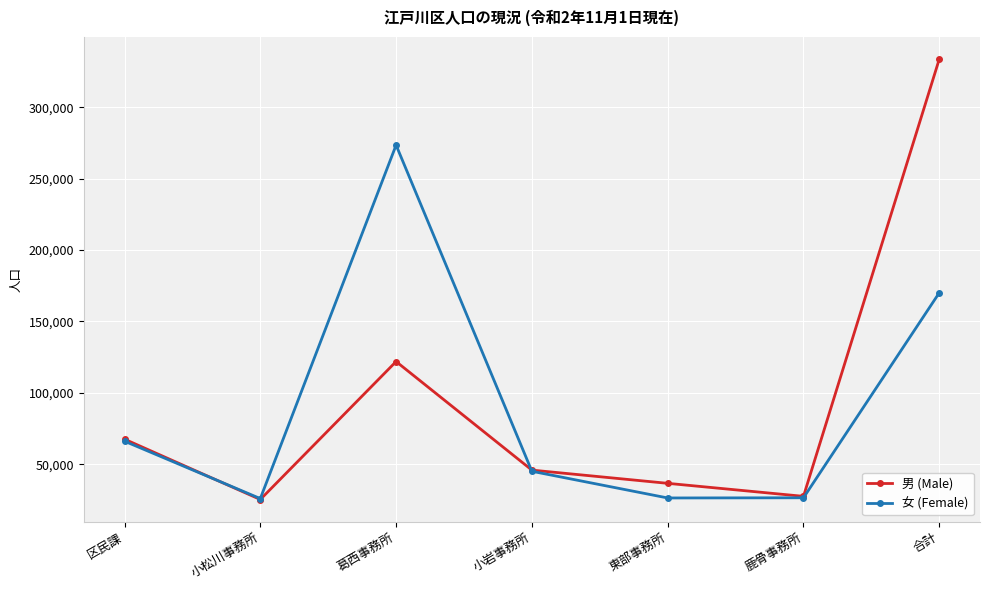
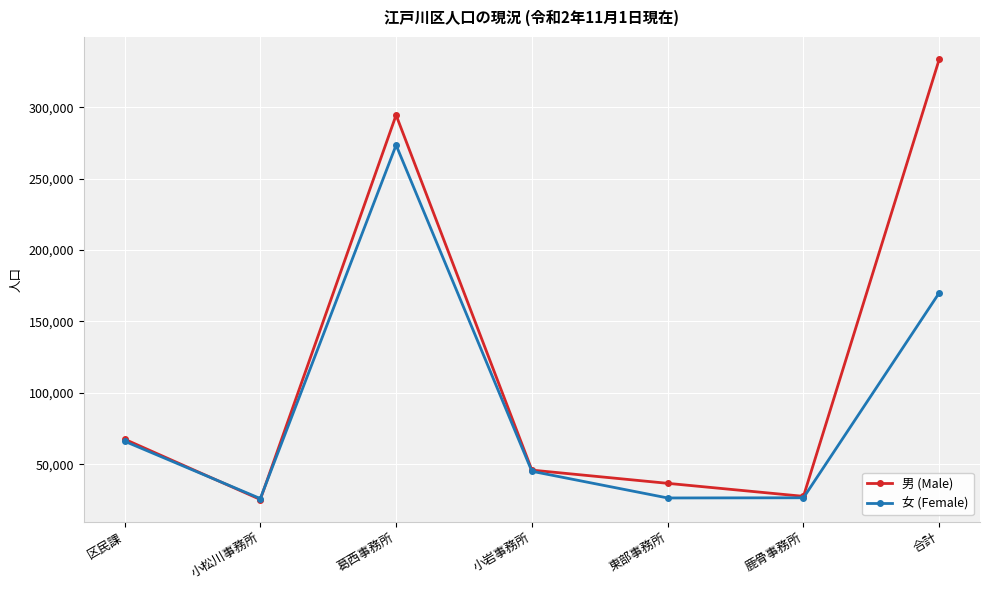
  {
    "男 (Male)": {
-     "葛西事務所": "122,000",
+     "葛西事務所": "294,000",
      "東部事務所": "37,000",
      "合計": "334,000"
    },
    "女 (Female)": {
      "葛西事務所": "273,000",
      "東部事務所": "26,000",
      "合計": "170,000"
    }
  }
